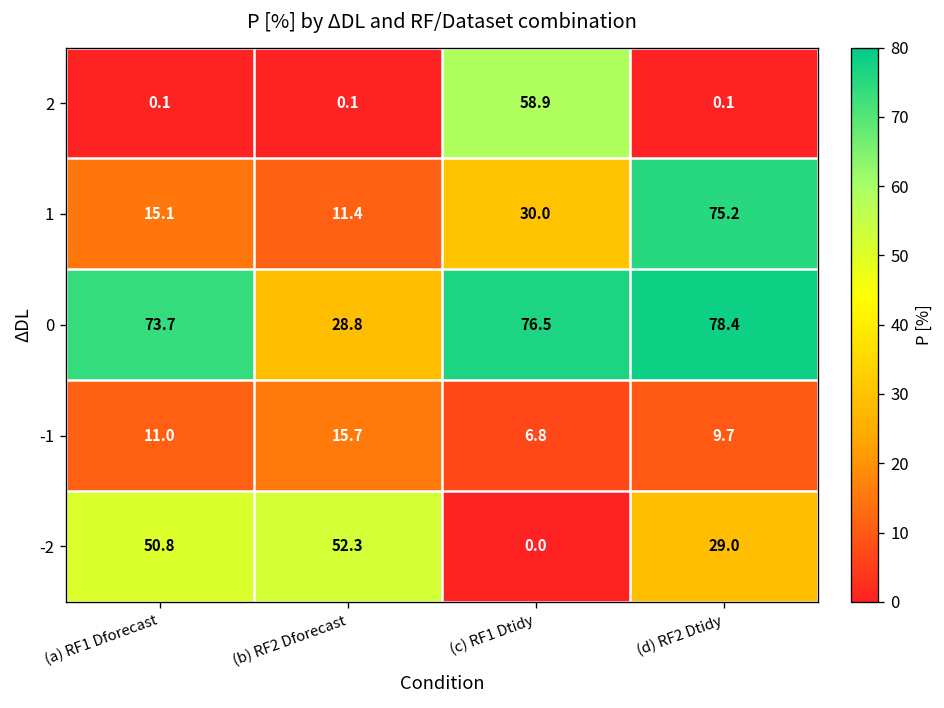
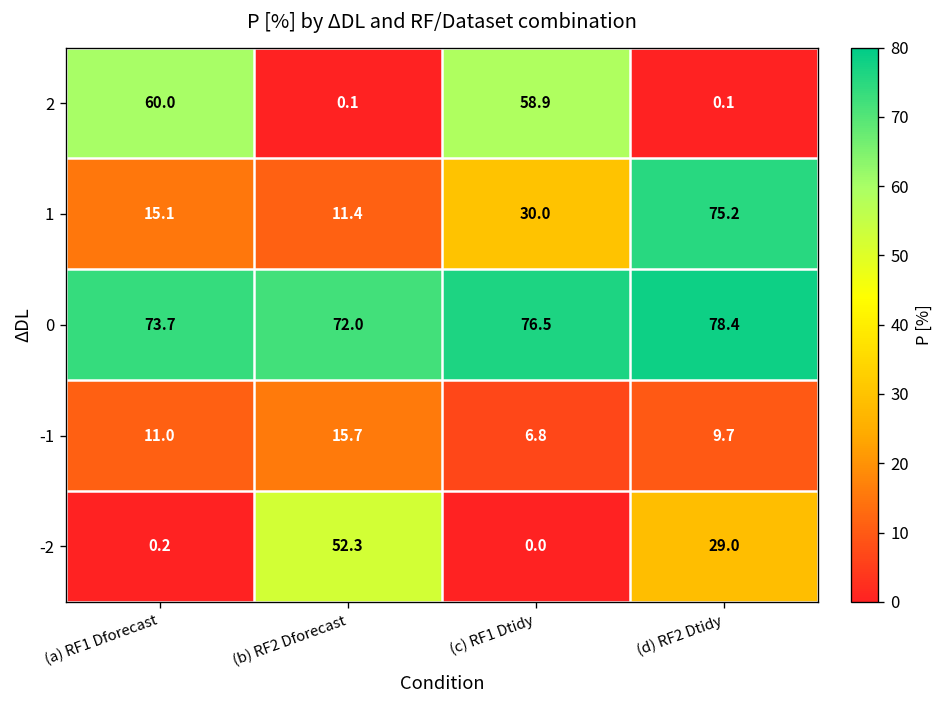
  {
    "2": {
-     "(a) RF1 Dforecast": 0.1,
+     "(a) RF1 Dforecast": 60.0,
      "(b) RF2 Dforecast": 0.1,
      "(c) RF1 Dtidy": 58.9,
      "(d) RF2 Dtidy": 0.1
    },
    "1": {
      "(a) RF1 Dforecast": 15.1,
      "(b) RF2 Dforecast": 11.4,
      "(c) RF1 Dtidy": 30.0,
      "(d) RF2 Dtidy": 75.2
    },
    "0": {
      "(a) RF1 Dforecast": 73.7,
-     "(b) RF2 Dforecast": 28.8,
+     "(b) RF2 Dforecast": 72.0,
      "(c) RF1 Dtidy": 76.5,
      "(d) RF2 Dtidy": 78.4
    },
    "-1": {
      "(a) RF1 Dforecast": 11.0,
      "(b) RF2 Dforecast": 15.7,
      "(c) RF1 Dtidy": 6.8,
      "(d) RF2 Dtidy": 9.7
    },
    "-2": {
-     "(a) RF1 Dforecast": 50.8,
+     "(a) RF1 Dforecast": 0.2,
      "(b) RF2 Dforecast": 52.3,
      "(c) RF1 Dtidy": 0.0,
      "(d) RF2 Dtidy": 29.0
    }
  }
